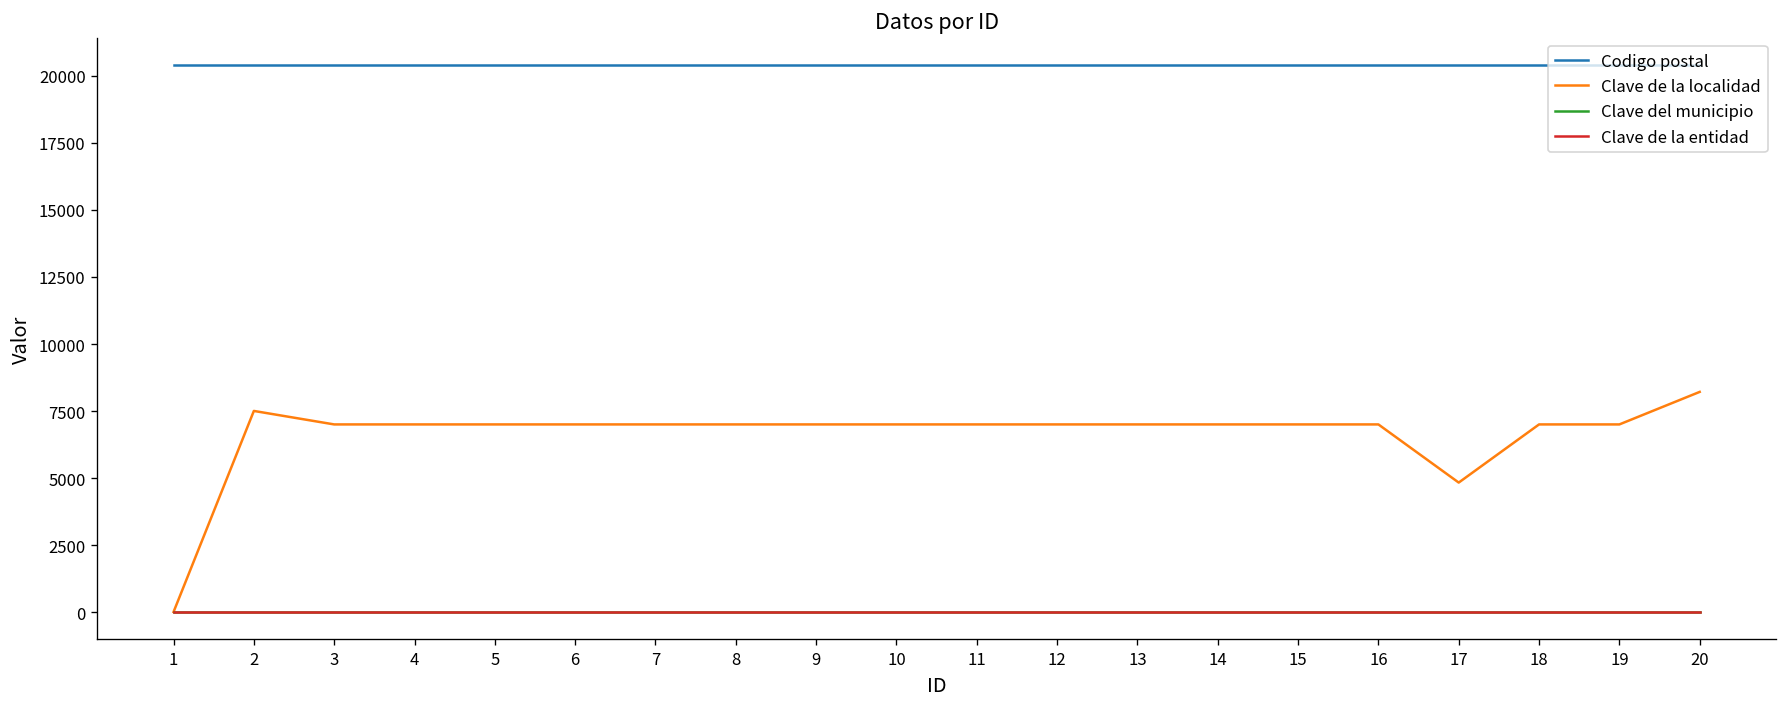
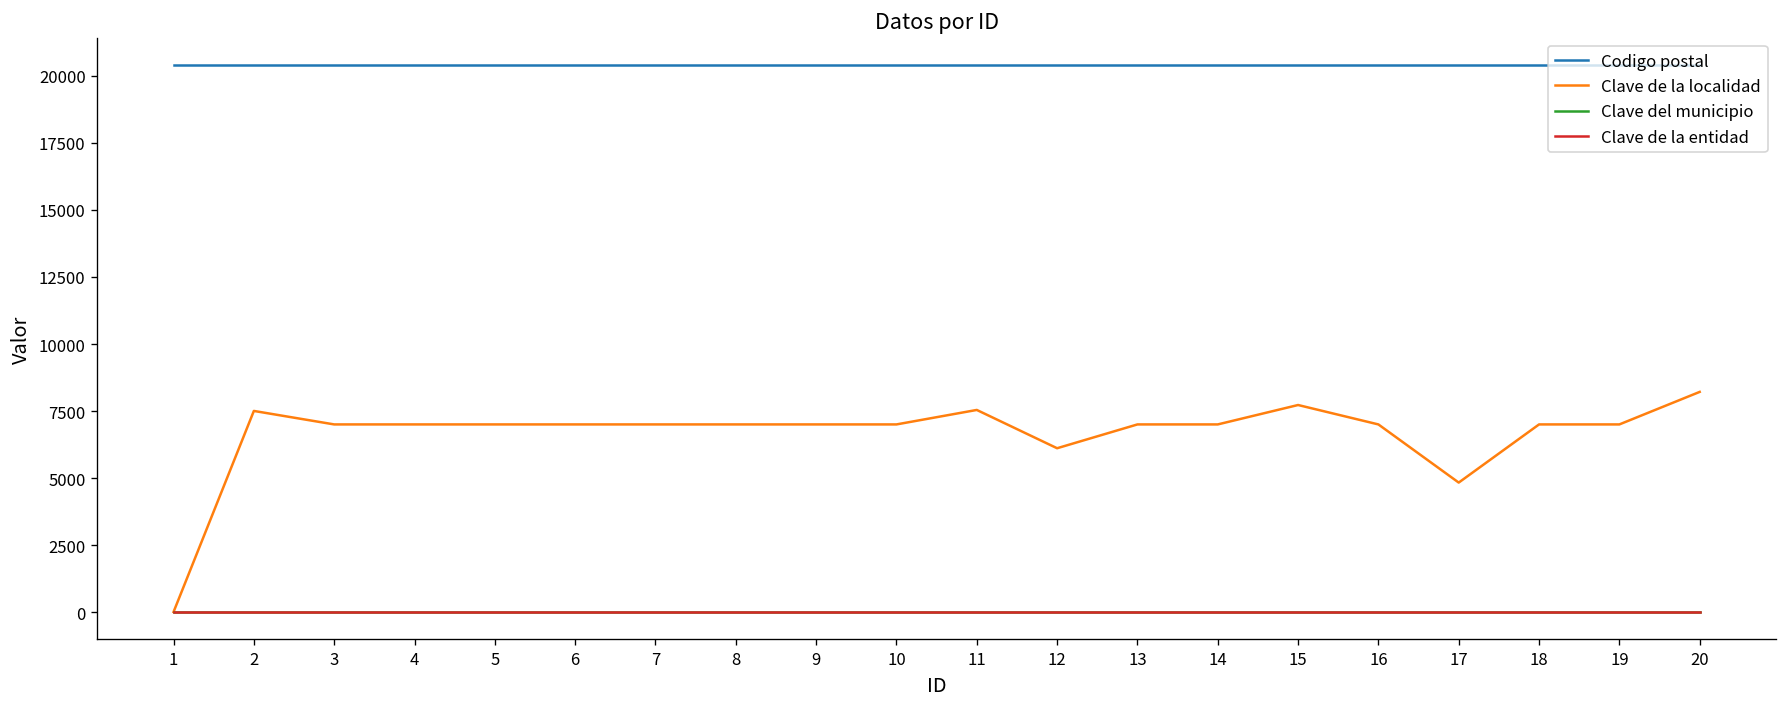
  {
    "Codigo postal": {
      "1": 20400,
      "2": 20400,
      "3": 20400,
      "4": 20400,
      "5": 20400,
      "6": 20400,
      "7": 20400,
      "8": 20400,
      "9": 20400,
      "10": 20400,
      "11": 20400,
      "12": 20400,
      "13": 20400,
      "14": 20400,
      "15": 20400,
      "16": 20400,
      "17": 20400,
      "18": 20400
    },
    "Clave de la localidad": {
      "2": 7500,
      "3": 7000,
      "4": 7000,
      "5": 7000,
      "6": 7000,
      "7": 7000,
      "8": 7000,
      "9": 7000,
      "10": 7000,
-     "11": 7000,
-     "12": 7000,
+     "11": 7500,
+     "12": 6100,
      "13": 7000,
      "14": 7000,
-     "15": 7000,
+     "15": 7700,
      "16": 7000,
      "17": 4800,
      "18": 7000,
      "19": 7000,
      "20": 8200
    },
    "Clave de la entidad": {
      "2": 0,
      "3": 0,
      "4": 0,
      "5": 0,
      "6": 0,
      "7": 0,
      "8": 0,
      "9": 0,
      "10": 0,
      "11": 0,
      "12": 0,
      "13": 0,
      "14": 0,
      "15": 0,
      "16": 0,
      "17": 0,
      "18": 0,
      "19": 0,
      "20": 0
    }
  }
